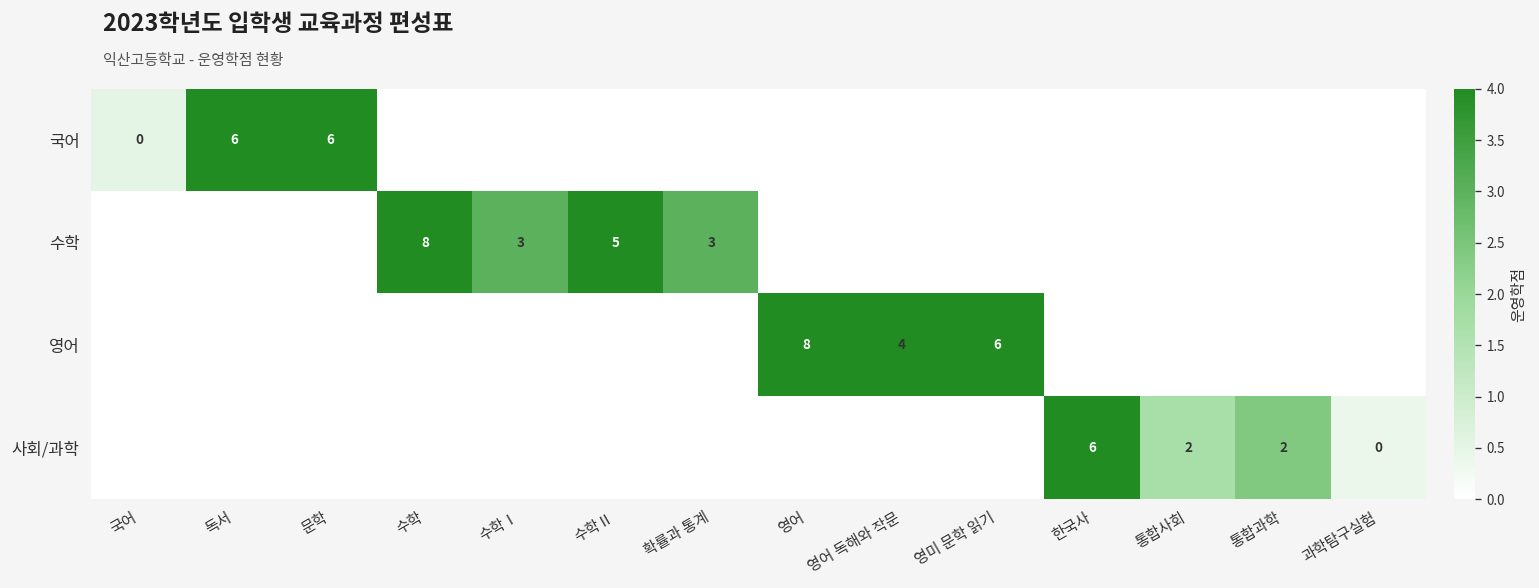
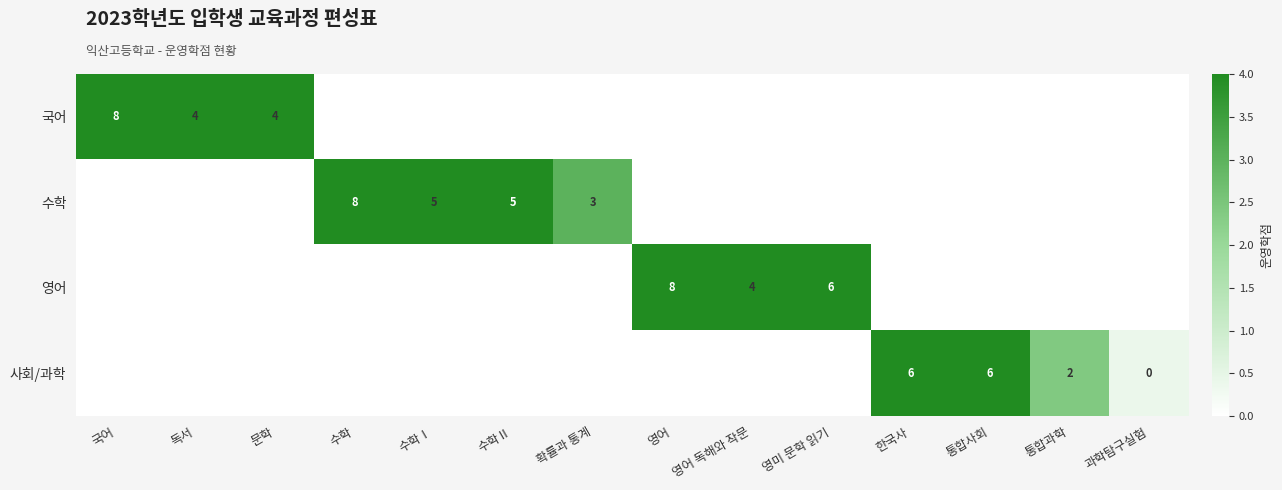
  {
    "국어": {
-     "국어": 0,
-     "독서": 6,
-     "문학": 6
+     "국어": 8,
+     "독서": 4,
+     "문학": 4
    },
    "수학": {
      "수학": 8,
-     "수학Ⅰ": 3,
+     "수학Ⅰ": 5,
      "수학Ⅱ": 5,
      "확률과 통계": 3
    },
    "영어": {
      "영어": 8,
      "영어 독해와 작문": 4,
      "영미 문학 읽기": 6
    },
    "사회/과학": {
      "한국사": 6,
-     "통합사회": 2,
+     "통합사회": 6,
      "통합과학": 2,
      "과학탐구실험": 0
    }
  }
